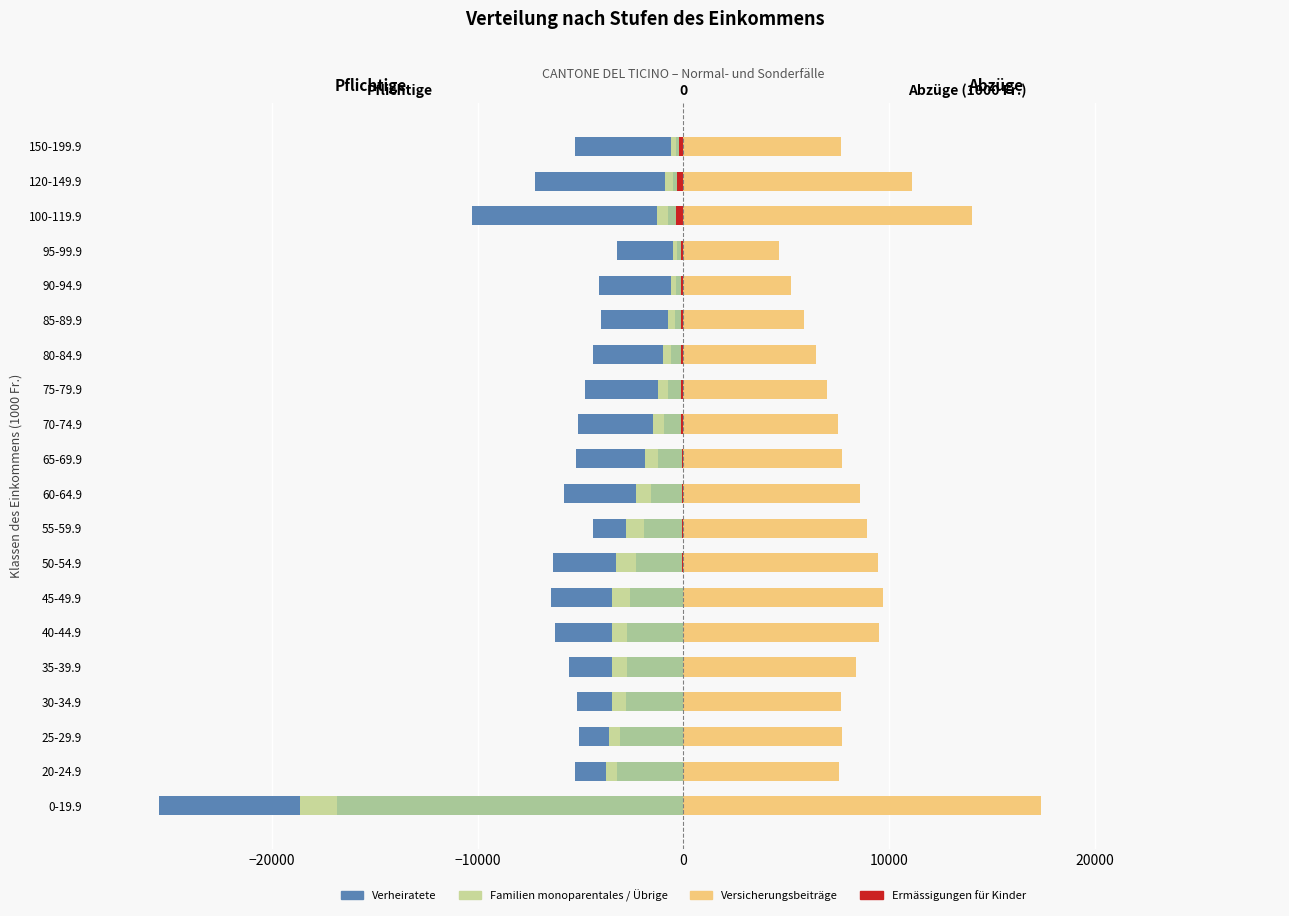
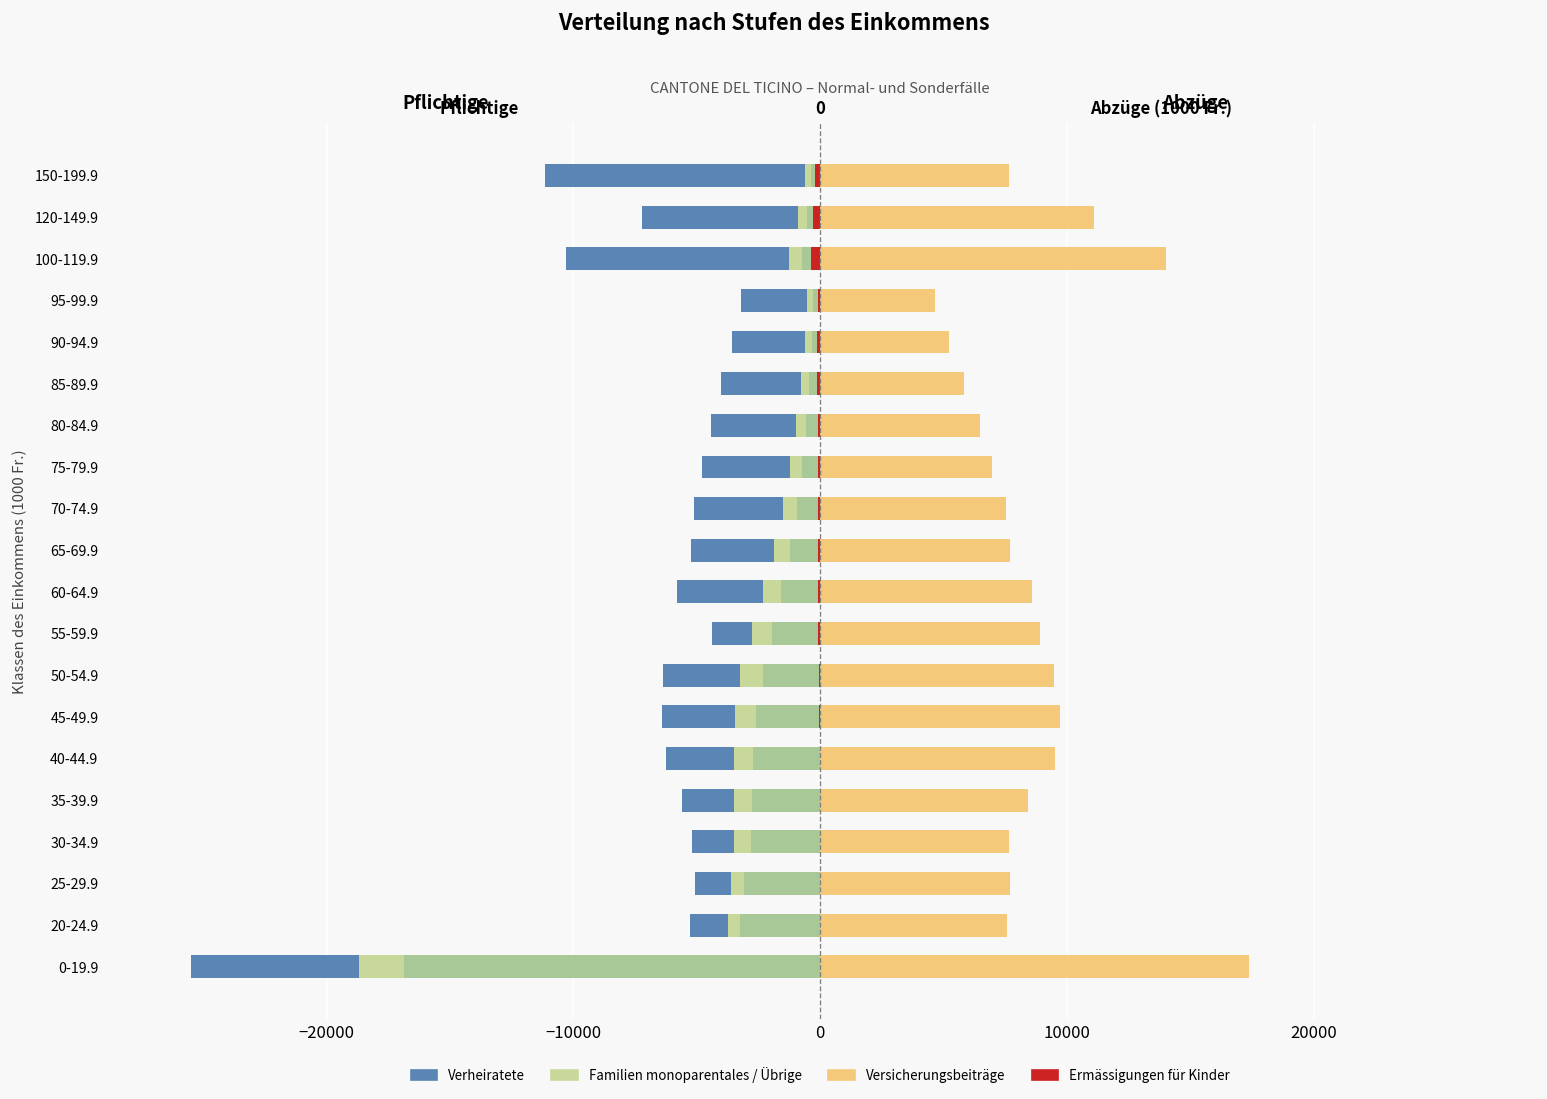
  {
    "Verheiratete": {
-     "150-199.9": -4700,
+     "150-199.9": -10500,
      "120-149.9": -6300,
      "100-119.9": -9000,
      "95-99.9": -2700,
-     "90-94.9": -3500,
+     "90-94.9": -3000,
      "85-89.9": -3200,
      "80-84.9": -3400,
      "75-79.9": -3600,
      "70-74.9": -3600,
      "65-69.9": -3400,
      "60-64.9": -3500,
      "55-59.9": -1600,
      "50-54.9": -3100,
      "45-49.9": -3000,
      "40-44.9": -2800,
      "35-39.9": -2100,
      "30-34.9": -1700,
      "25-29.9": -1400,
      "20-24.9": -1500,
      "0-19.9": -6800
    },
    "Ermässigungen für Kinder": {
      "30-34.9": 0,
      "25-29.9": 0,
      "20-24.9": 0,
      "0-19.9": 0
    }
  }
